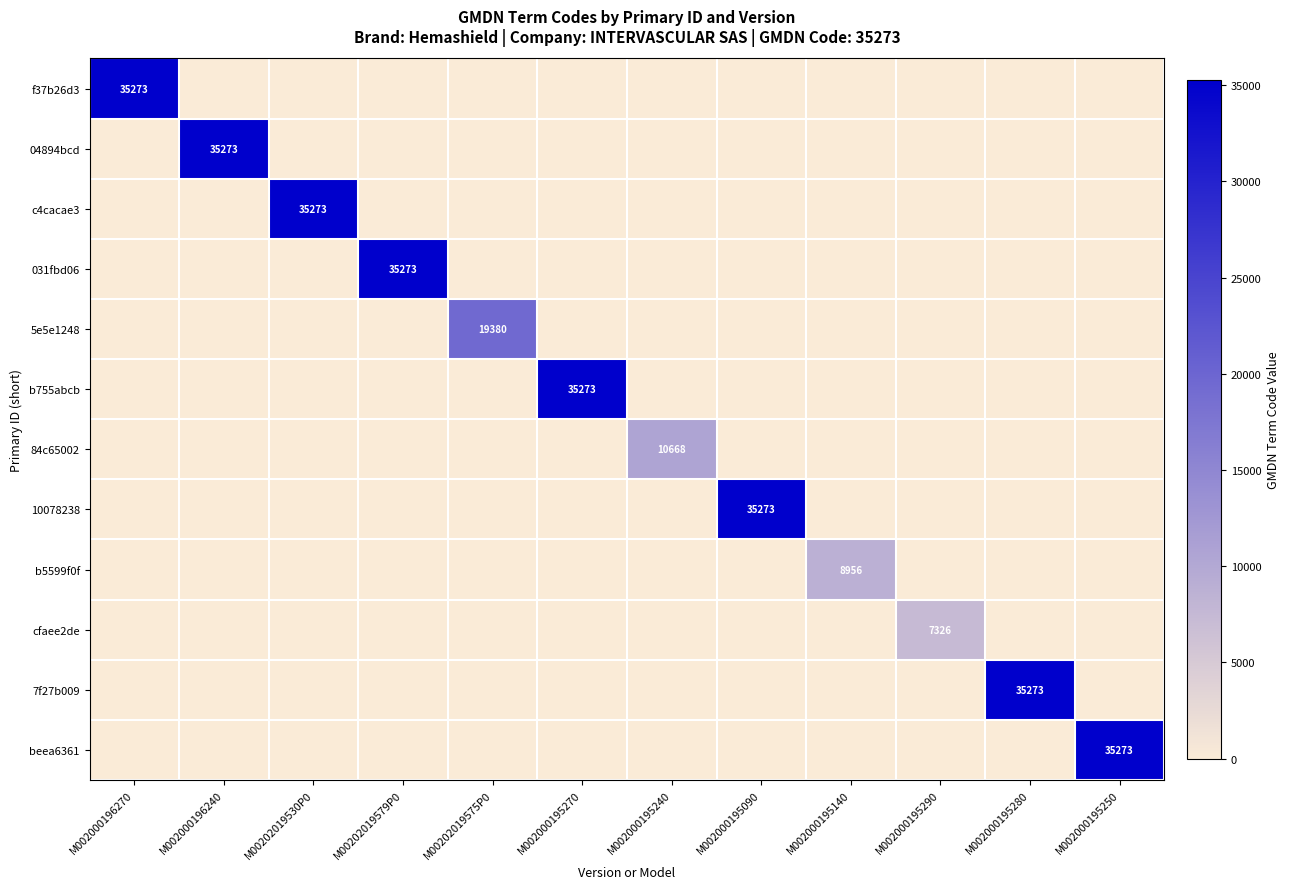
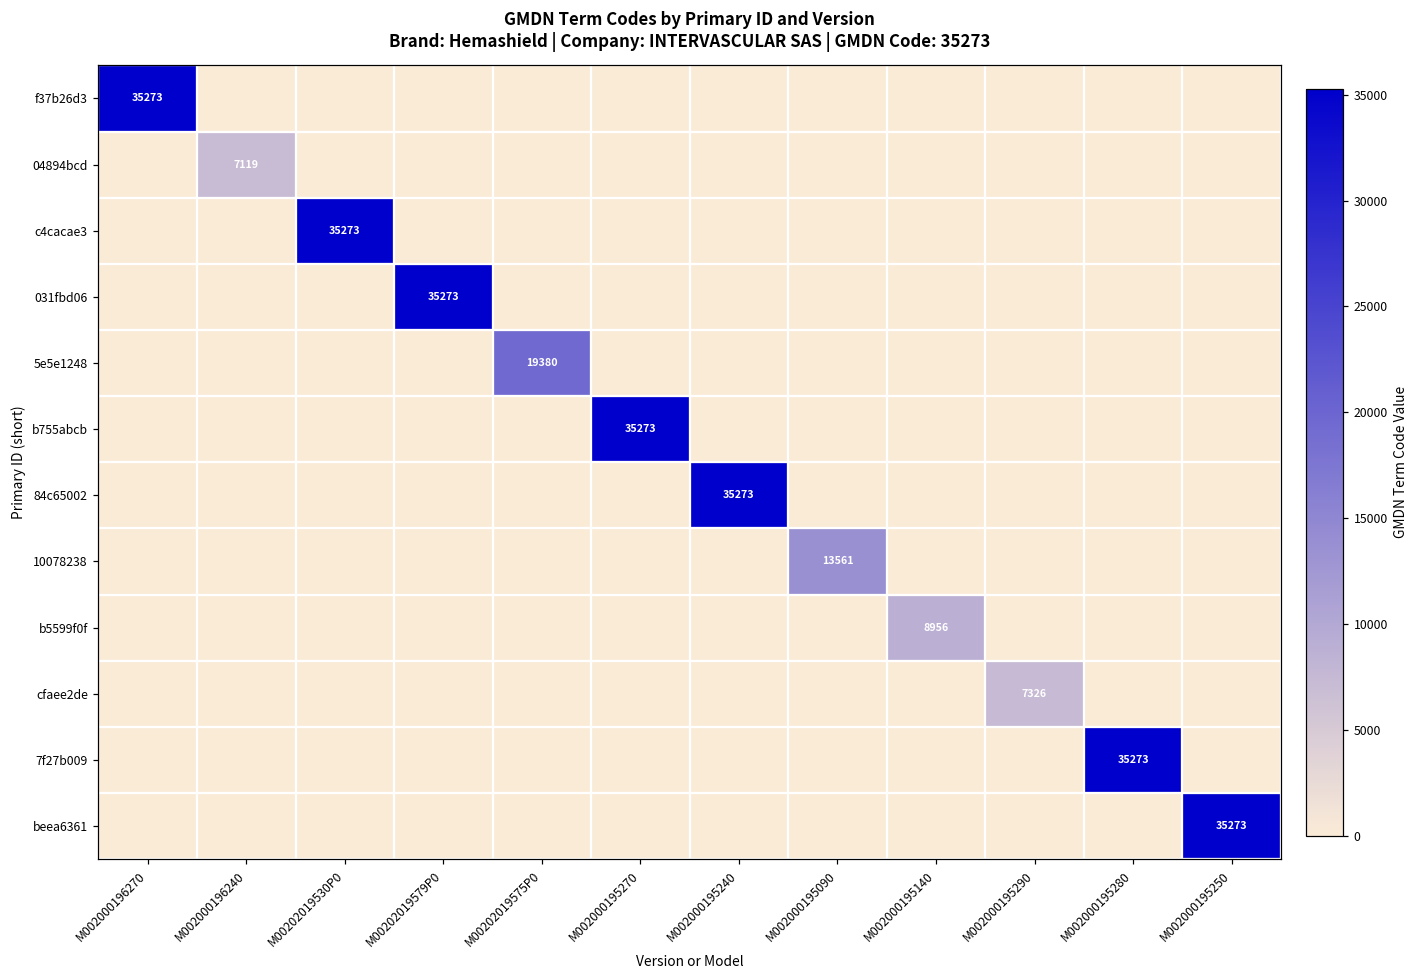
  {
    "f37b26d3": {
      "M002000196270": 35273
    },
    "04894bcd": {
-     "M002000196240": 35273
+     "M002000196240": 7119
    },
    "c4cacae3": {
      "M00202019530P0": 35273
    },
    "031fbd06": {
      "M00202019579P0": 35273
    },
    "5e5e1248": {
      "M00202019575P0": 19380
    },
    "b755abcb": {
      "M002000195270": 35273
    },
    "84c65002": {
-     "M002000195240": 10668
+     "M002000195240": 35273
    },
    "10078238": {
-     "M002000195090": 35273
+     "M002000195090": 13561
    },
    "b5599f0f": {
      "M002000195140": 8956
    },
    "cfaee2de": {
      "M002000195290": 7326
    },
    "7f27b009": {
      "M002000195280": 35273
    },
    "beea6361": {
      "M002000195250": 35273
    }
  }
